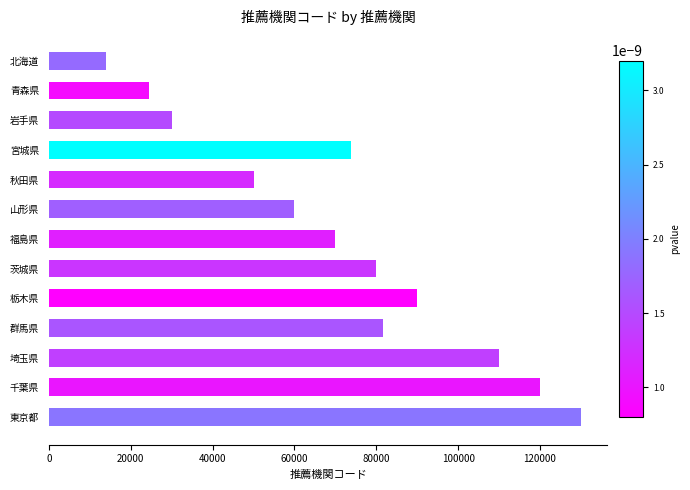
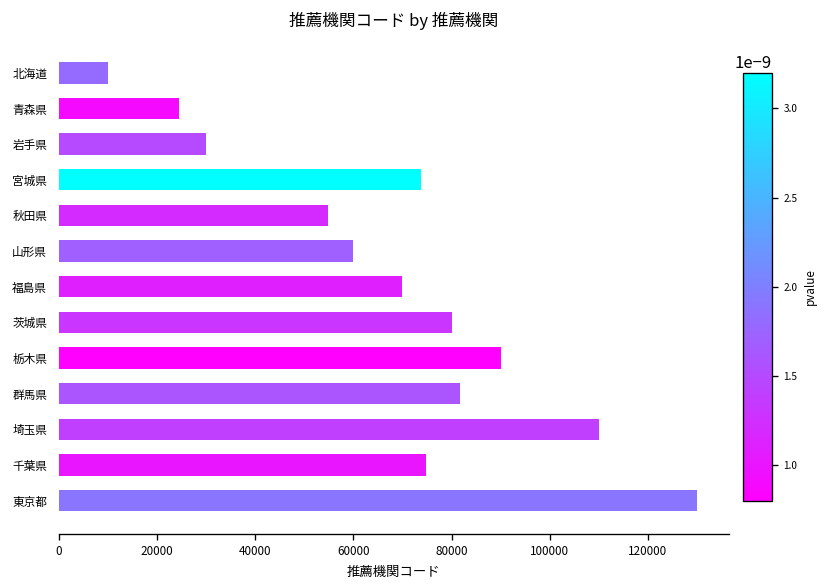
  {
-   "北海道": 14000,
+   "北海道": 10000,
    "青森県": 24000,
    "岩手県": 30000,
    "宮城県": 74000,
-   "秋田県": 50000,
+   "秋田県": 55000,
    "山形県": 60000,
    "福島県": 70000,
    "茨城県": 80000,
    "栃木県": 90000,
    "群馬県": 82000,
    "埼玉県": 110000,
-   "千葉県": 120000,
+   "千葉県": 75000,
    "東京都": 130000
  }
